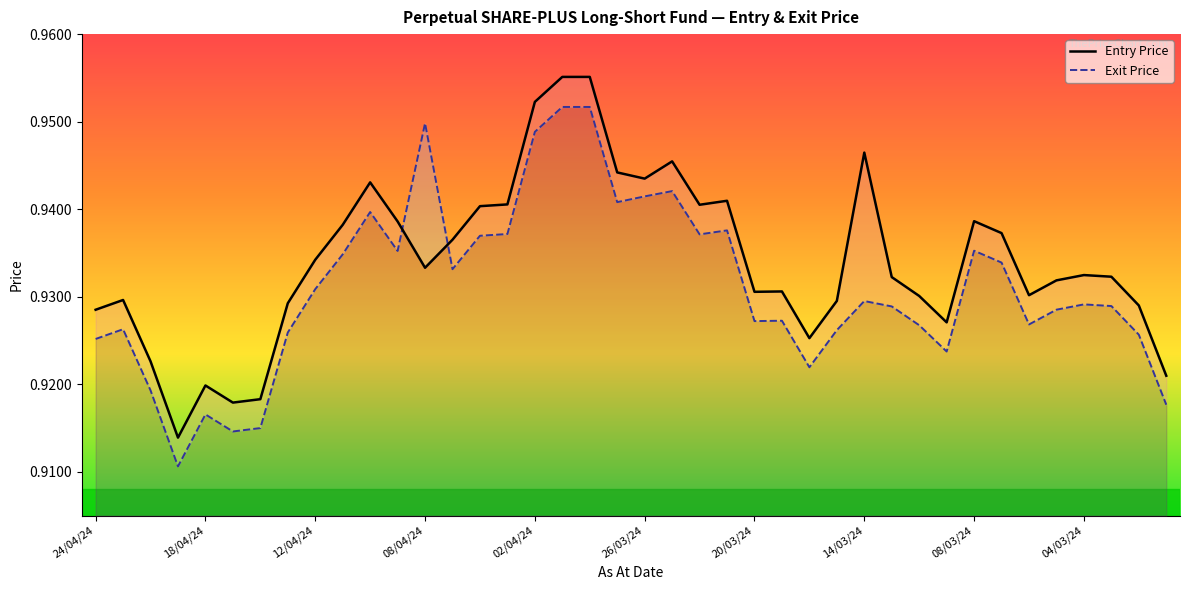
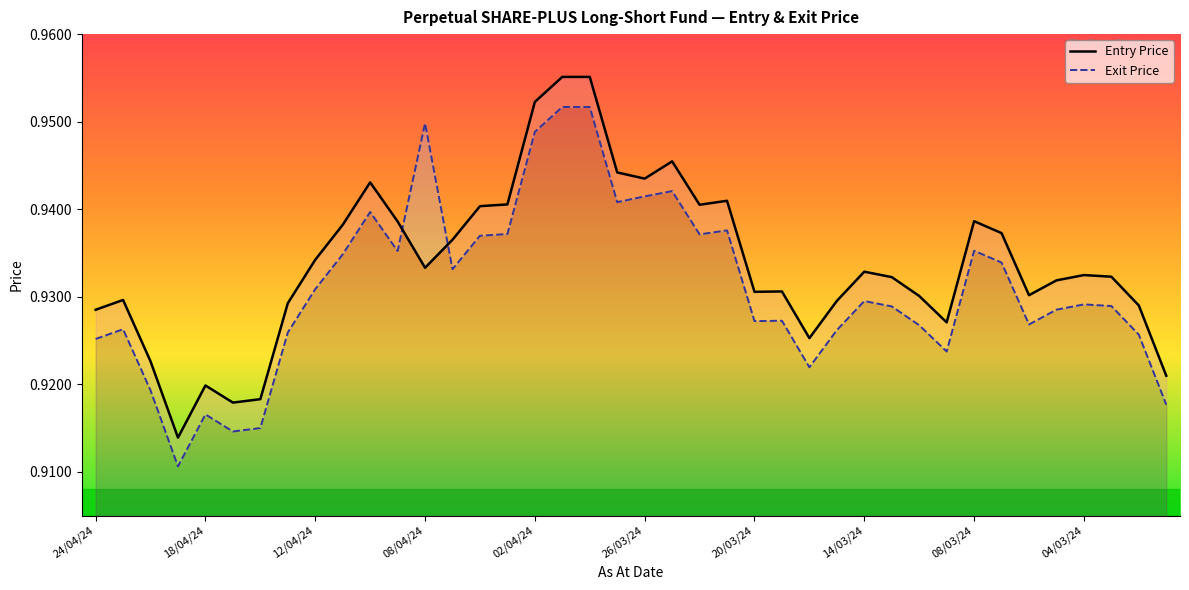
  {
    "Entry Price": {
      "08/04/24": 0.933,
-     "14/03/24": 0.946
+     "14/03/24": 0.933
    },
    "Exit Price": {
      "24/04/24": 0.925,
      "18/04/24": 0.917,
      "12/04/24": 0.931,
      "02/04/24": 0.949,
      "26/03/24": 0.941,
      "20/03/24": 0.927,
      "14/03/24": 0.930,
      "08/03/24": 0.935,
      "04/03/24": 0.929
    }
  }
